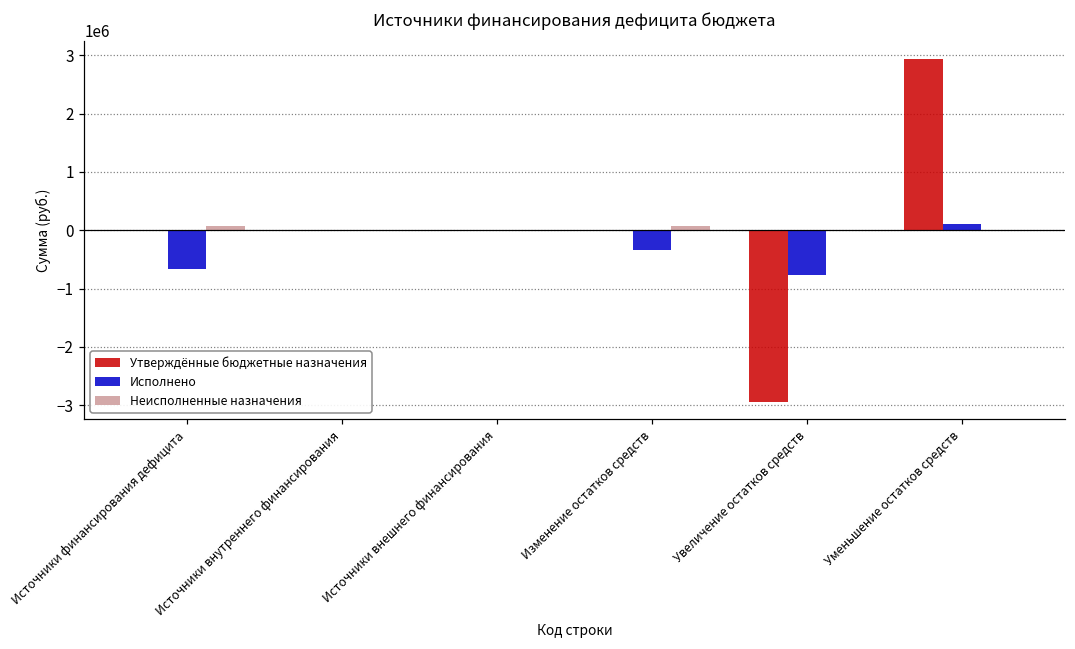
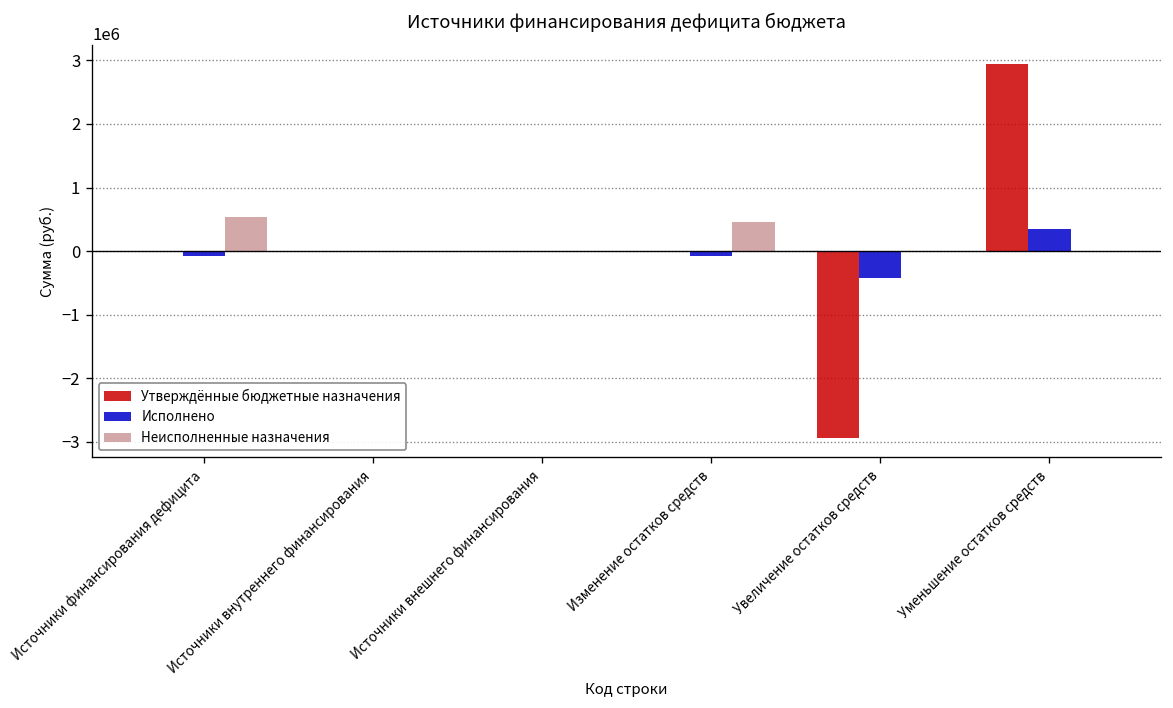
  {
    "Утверждённые бюджетные назначения": {
      "Источники финансирования дефицита": 0,
      "Источники внутреннего финансирования": 0,
      "Источники внешнего финансирования": 0,
      "Изменение остатков средств": 0,
      "Увеличение остатков средств": -2900000,
      "Уменьшение остатков средств": 2900000
    },
    "Исполнено": {
-     "Источники финансирования дефицита": -700000,
+     "Источники финансирования дефицита": -100000,
      "Источники внутреннего финансирования": 0,
      "Источники внешнего финансирования": 0,
-     "Изменение остатков средств": -300000,
-     "Увеличение остатков средств": -800000,
-     "Уменьшение остатков средств": 100000
+     "Изменение остатков средств": -100000,
+     "Увеличение остатков средств": -400000,
+     "Уменьшение остатков средств": 300000
    },
    "Неисполненные назначения": {
-     "Источники финансирования дефицита": 100000,
+     "Источники финансирования дефицита": 500000,
      "Источники внутреннего финансирования": 0,
      "Источники внешнего финансирования": 0,
-     "Изменение остатков средств": 100000,
+     "Изменение остатков средств": 500000,
      "Увеличение остатков средств": 0,
      "Уменьшение остатков средств": 0
    }
  }
